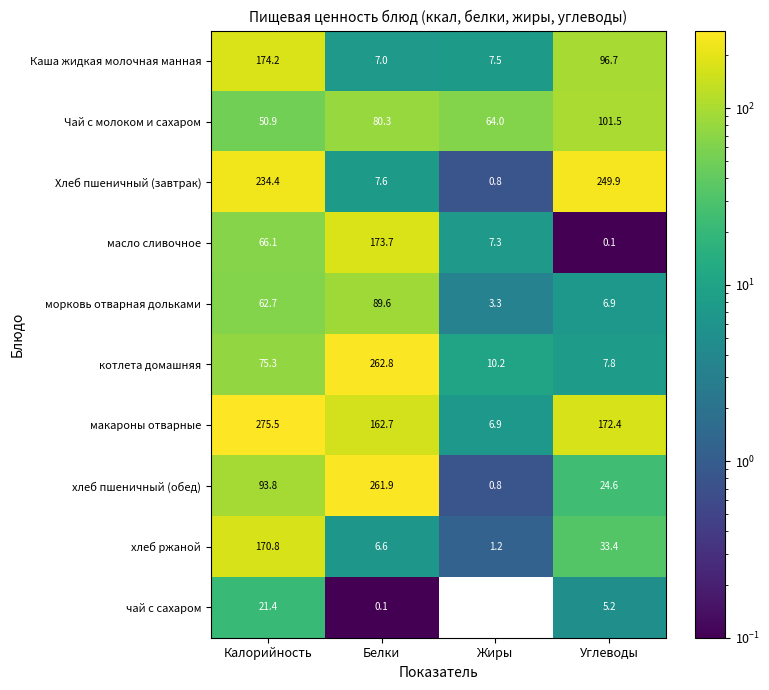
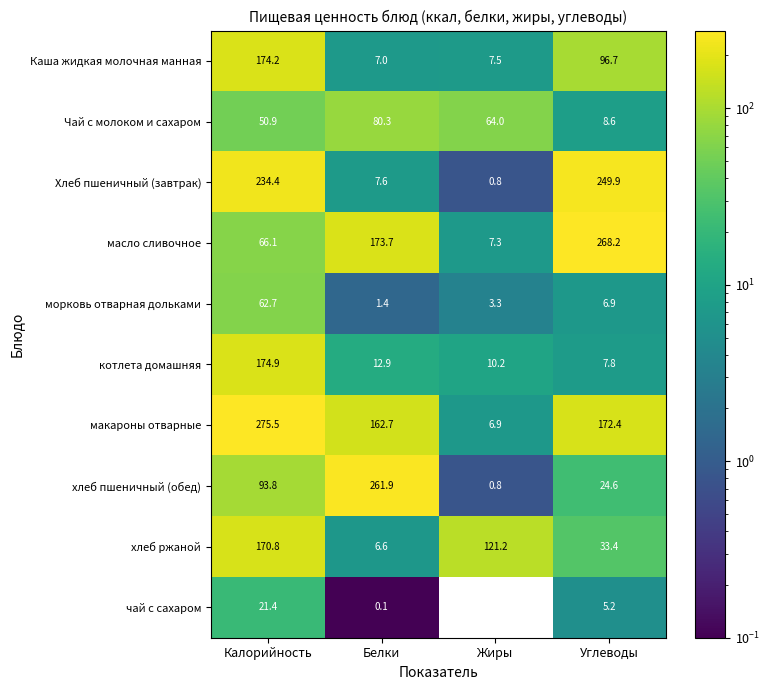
  {
    "Каша жидкая молочная манная": {
      "Калорийность": 174.2,
      "Белки": 7.0,
      "Жиры": 7.5,
      "Углеводы": 96.7
    },
    "Чай с молоком и сахаром": {
      "Калорийность": 50.9,
      "Белки": 80.3,
      "Жиры": 64.0,
-     "Углеводы": 101.5
+     "Углеводы": 8.6
    },
    "Хлеб пшеничный (завтрак)": {
      "Калорийность": 234.4,
      "Белки": 7.6,
      "Жиры": 0.8,
      "Углеводы": 249.9
    },
    "масло сливочное": {
      "Калорийность": 66.1,
      "Белки": 173.7,
      "Жиры": 7.3,
-     "Углеводы": 0.1
+     "Углеводы": 268.2
    },
    "морковь отварная дольками": {
      "Калорийность": 62.7,
-     "Белки": 89.6,
+     "Белки": 1.4,
      "Жиры": 3.3,
      "Углеводы": 6.9
    },
    "котлета домашняя": {
-     "Калорийность": 75.3,
-     "Белки": 262.8,
+     "Калорийность": 174.9,
+     "Белки": 12.9,
      "Жиры": 10.2,
      "Углеводы": 7.8
    },
    "макароны отварные": {
      "Калорийность": 275.5,
      "Белки": 162.7,
      "Жиры": 6.9,
      "Углеводы": 172.4
    },
    "хлеб пшеничный (обед)": {
      "Калорийность": 93.8,
      "Белки": 261.9,
      "Жиры": 0.8,
      "Углеводы": 24.6
    },
    "хлеб ржаной": {
      "Калорийность": 170.8,
      "Белки": 6.6,
-     "Жиры": 1.2,
+     "Жиры": 121.2,
      "Углеводы": 33.4
    },
    "чай с сахаром": {
      "Калорийность": 21.4,
      "Белки": 0.1,
      "Углеводы": 5.2
    }
  }
